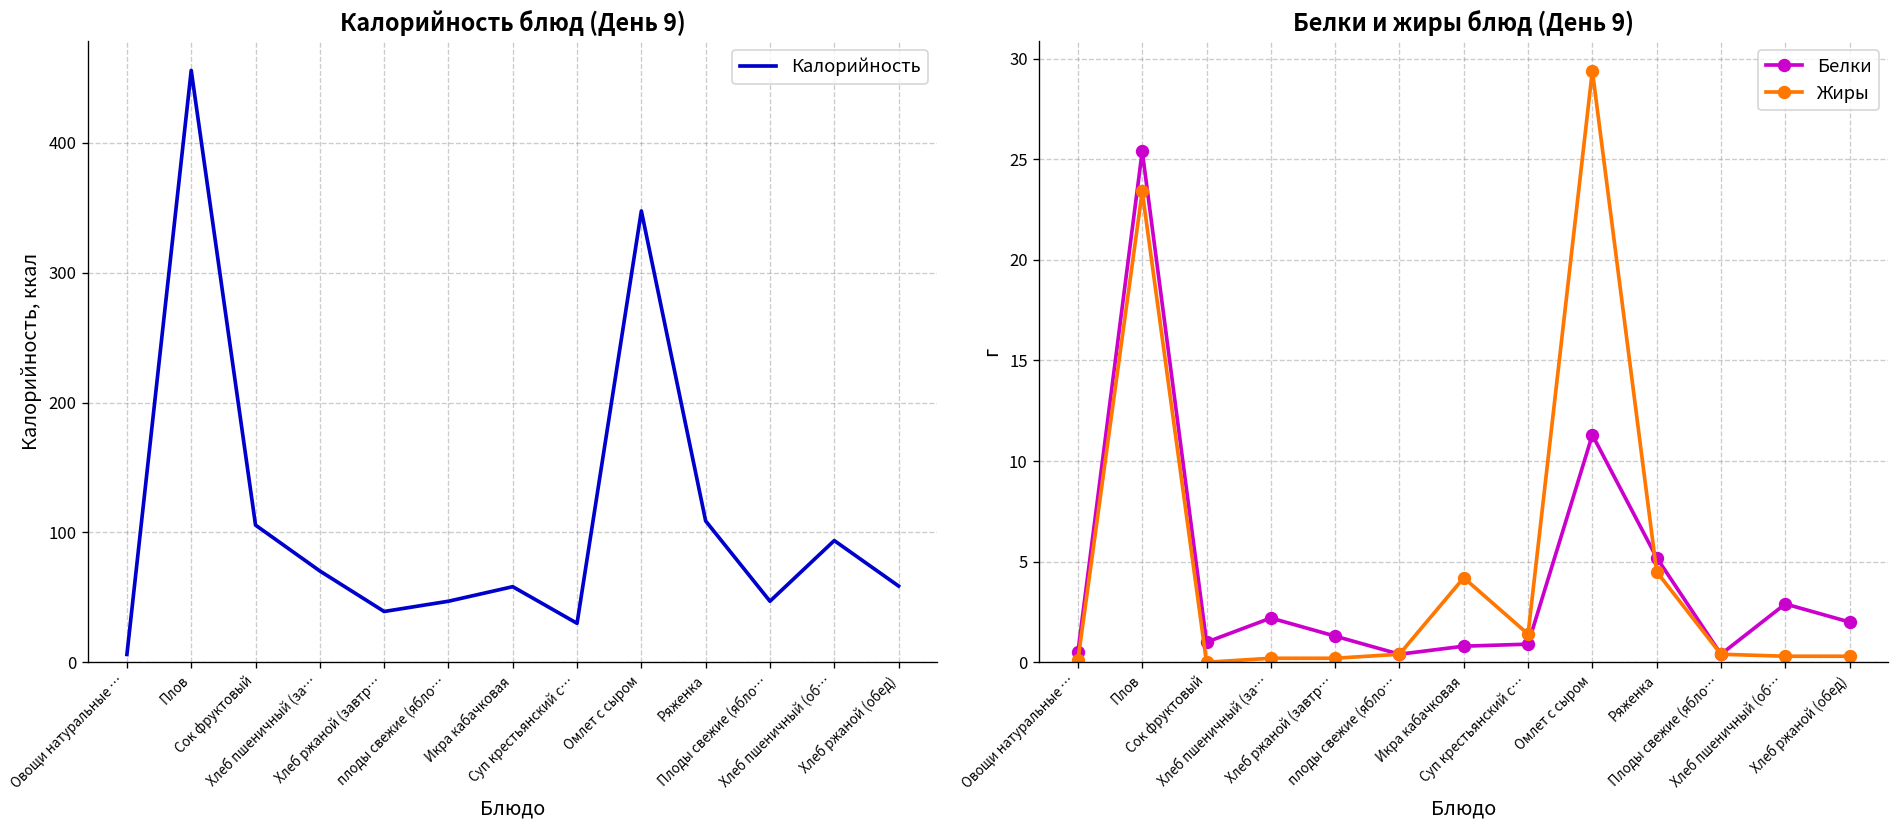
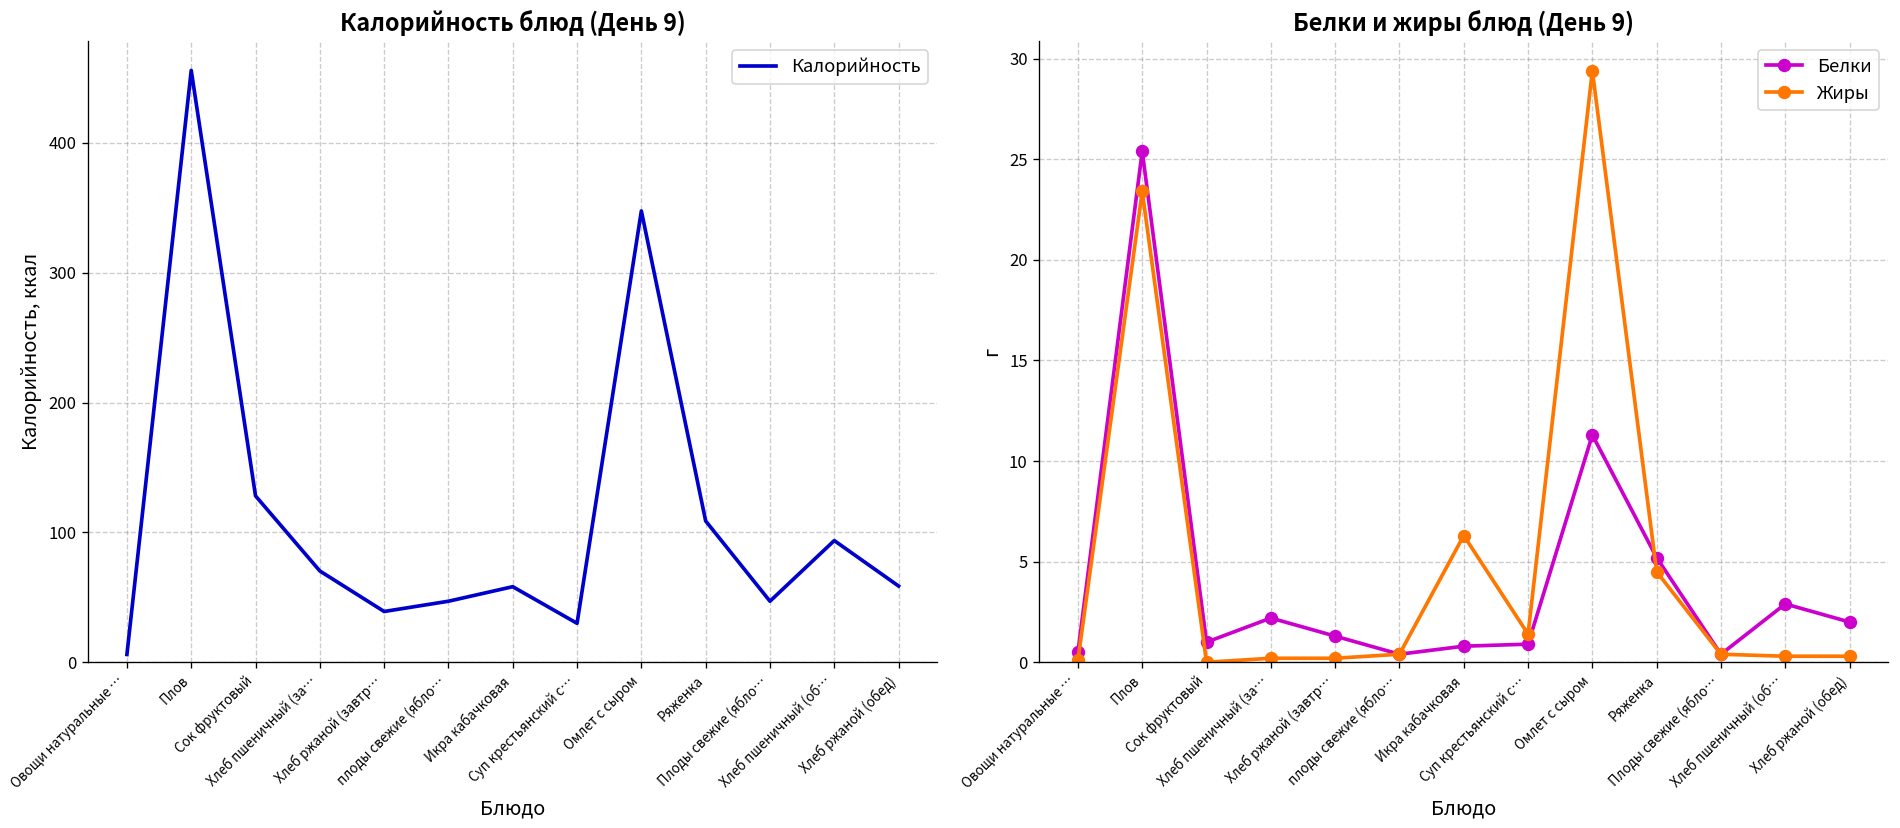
  {
    "Калорийность блюд (День 9)": {
      "Овощи натуральные …": 6,
      "Плов": 456,
-     "Сок фруктовый": 106,
+     "Сок фруктовый": 128,
      "Хлеб пшеничный (за…": 70,
      "Хлеб ржаной (завтр…": 39,
      "плоды свежие (ябло…": 47,
      "Икра кабачковая": 58,
      "Суп крестьянский с…": 30,
      "Омлет с сыром": 348,
      "Ряженка": 109,
      "Плоды свежие (ябло…": 47,
      "Хлеб пшеничный (об…": 94,
      "Хлеб ржаной (обед)": 59
    },
    "Белки и жиры блюд (День 9)": {
      "Белки": {
        "Овощи натуральные …": 0.5,
        "Плов": 25.4,
        "Сок фруктовый": 1.0,
        "Хлеб пшеничный (за…": 2.2,
        "Хлеб ржаной (завтр…": 1.3,
        "Икра кабачковая": 0.8,
        "Суп крестьянский с…": 0.9,
        "Омлет с сыром": 11.3,
        "Ряженка": 5.2,
        "Хлеб пшеничный (об…": 2.9,
        "Хлеб ржаной (обед)": 2.0
      },
      "Жиры": {
        "Овощи натуральные …": 0.1,
        "Плов": 23.4,
        "Сок фруктовый": 0.0,
        "Хлеб пшеничный (за…": 0.2,
        "Хлеб ржаной (завтр…": 0.2,
-       "Икра кабачковая": 4.2,
+       "Икра кабачковая": 6.3,
        "Суп крестьянский с…": 1.4,
        "Омлет с сыром": 29.4,
        "Ряженка": 4.5,
        "Хлеб пшеничный (об…": 0.3,
        "Хлеб ржаной (обед)": 0.3
      }
    }
  }
